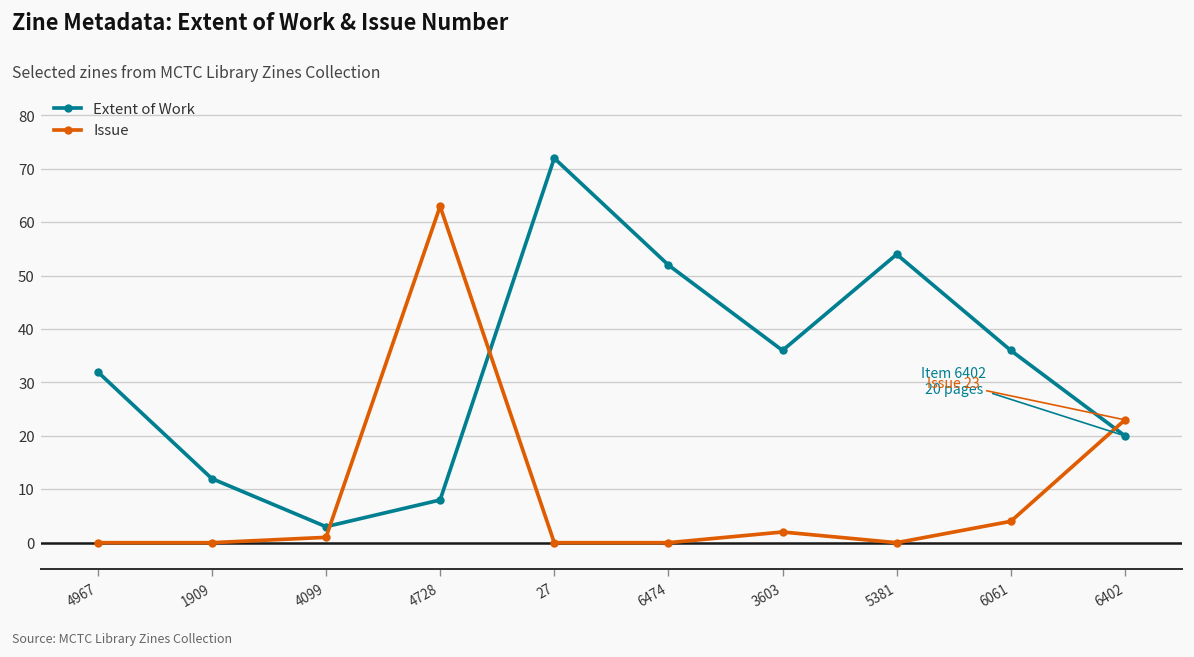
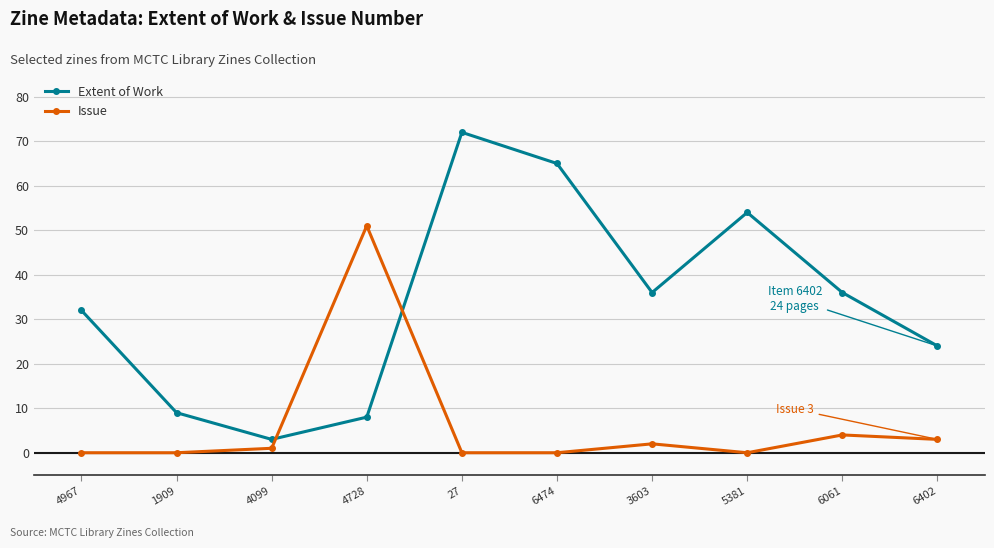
  {
    "Extent of Work": {
-     "1909": 12,
-     "6474": 52,
-     "6402": 20
+     "1909": 9,
+     "6474": 65,
+     "6402": 24
    },
    "Issue": {
-     "4728": 63,
-     "6402": 23
+     "4728": 51,
+     "6402": 3
    }
  }
